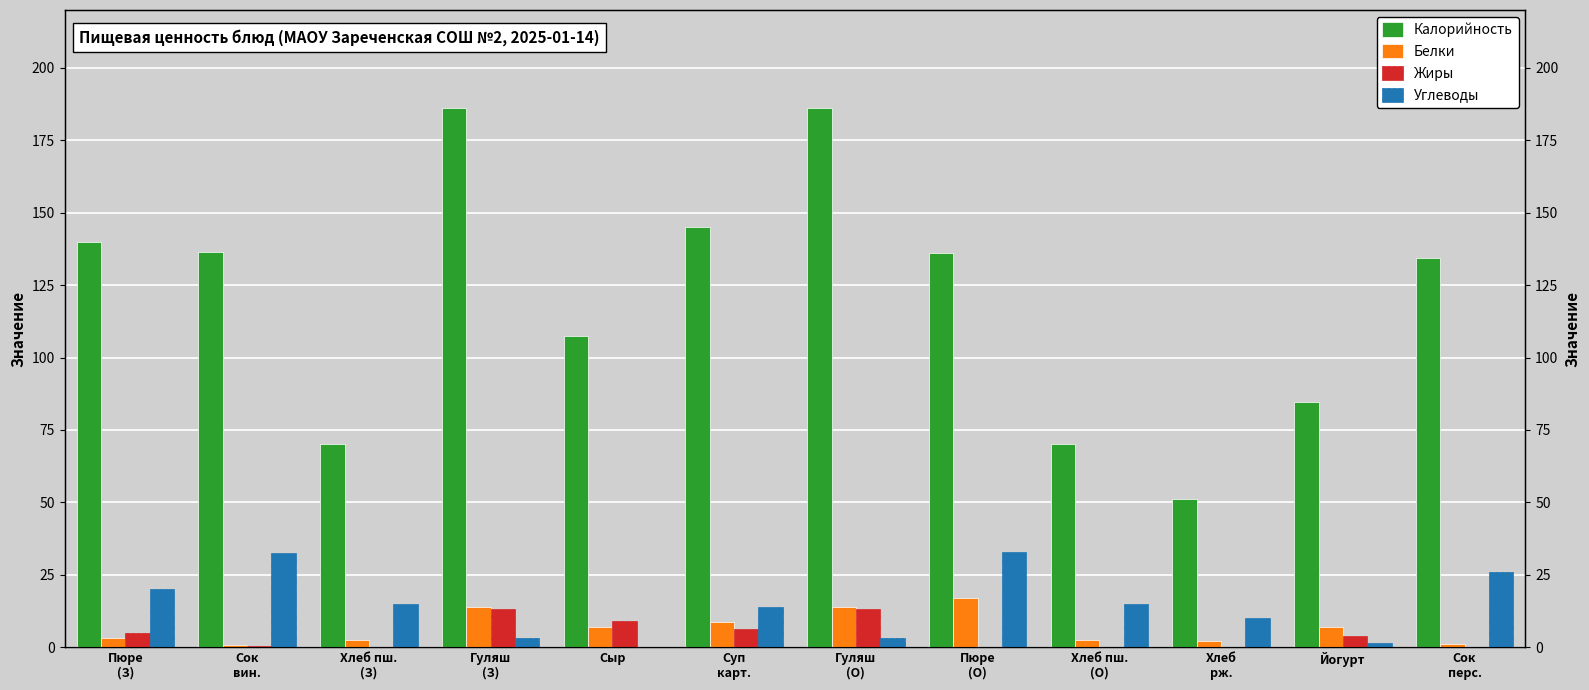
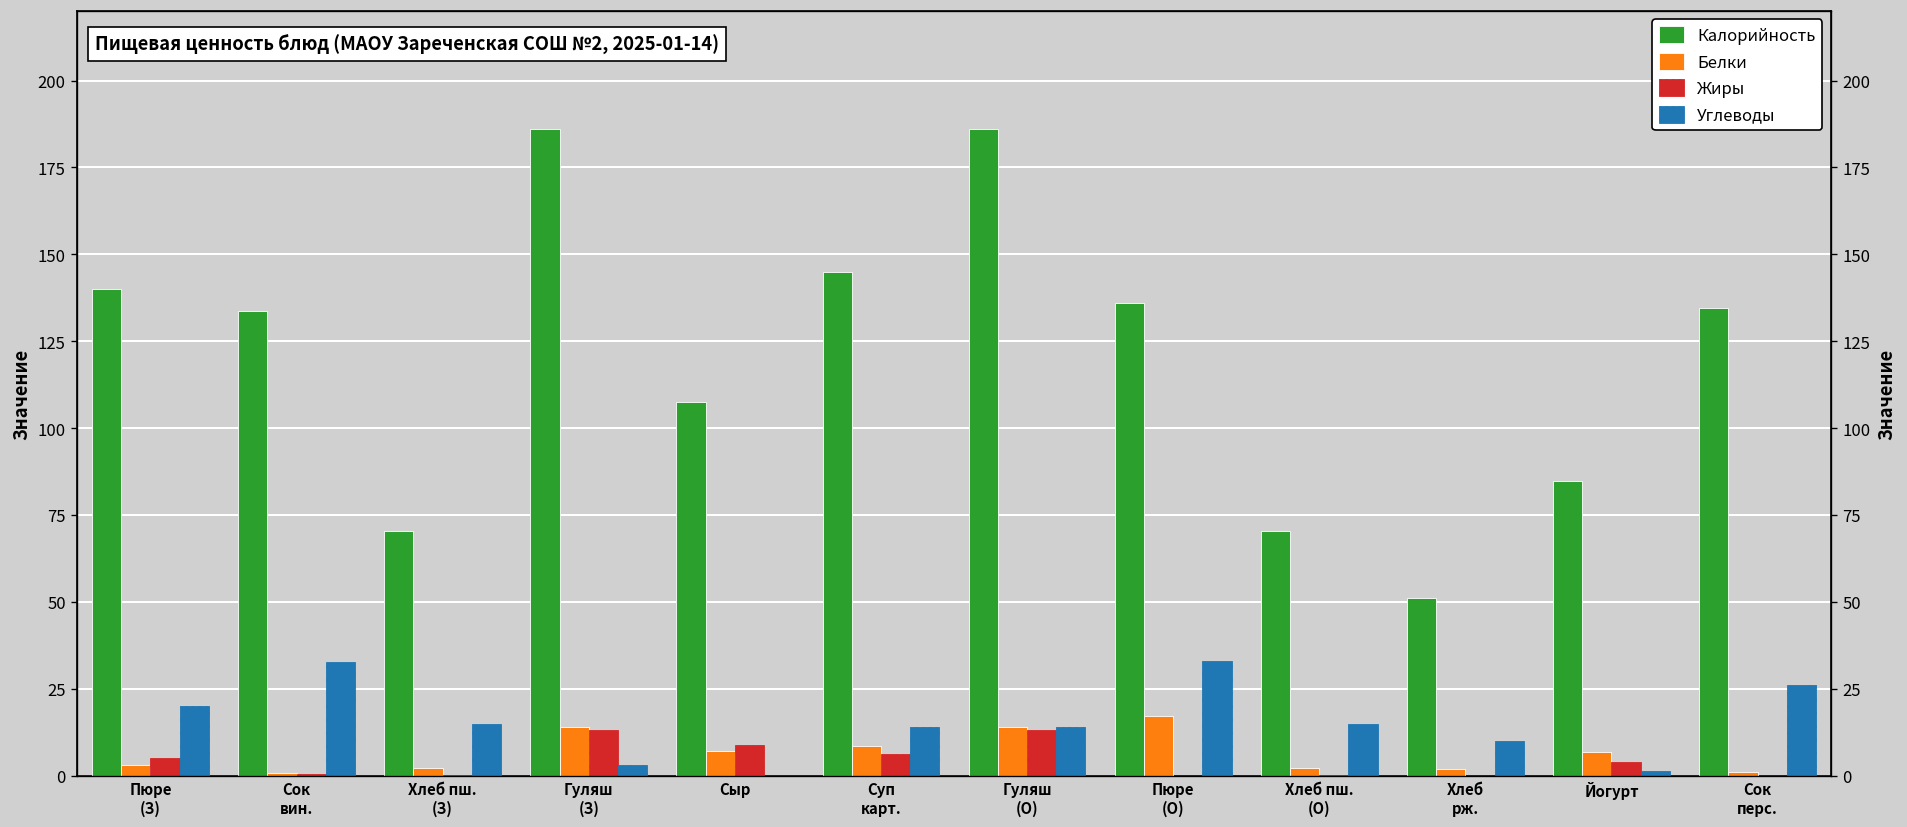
  {
    "Калорийность": {
      "Пюре (З)": 140,
-     "Сок вин.": 136,
+     "Сок вин.": 134,
      "Хлеб пш. (З)": 70,
      "Гуляш (З)": 186,
      "Сыр": 108,
      "Суп карт.": 145,
      "Гуляш (О)": 186,
      "Пюре (О)": 136,
      "Хлеб пш. (О)": 70,
      "Хлеб рж.": 51,
      "Йогурт": 85,
      "Сок перс.": 134
    },
    "Белки": {
      "Пюре (З)": 3,
      "Хлеб пш. (З)": 2,
      "Гуляш (З)": 14,
      "Сыр": 7,
      "Суп карт.": 9,
      "Гуляш (О)": 14,
      "Пюре (О)": 17,
      "Хлеб пш. (О)": 2,
      "Хлеб рж.": 2,
      "Йогурт": 7,
      "Сок перс.": 1
    },
    "Жиры": {
      "Пюре (З)": 5,
      "Гуляш (З)": 13,
      "Сыр": 9,
      "Суп карт.": 6,
      "Гуляш (О)": 13,
      "Пюре (О)": 0,
      "Хлеб рж.": 0,
      "Йогурт": 4,
      "Сок перс.": 0
    },
    "Углеводы": {
      "Пюре (З)": 20,
      "Сок вин.": 33,
      "Хлеб пш. (З)": 15,
      "Гуляш (З)": 3,
      "Сыр": 0,
      "Суп карт.": 14,
-     "Гуляш (О)": 3,
+     "Гуляш (О)": 14,
      "Пюре (О)": 33,
      "Хлеб пш. (О)": 15,
      "Хлеб рж.": 10,
      "Йогурт": 1,
      "Сок перс.": 26
    }
  }
